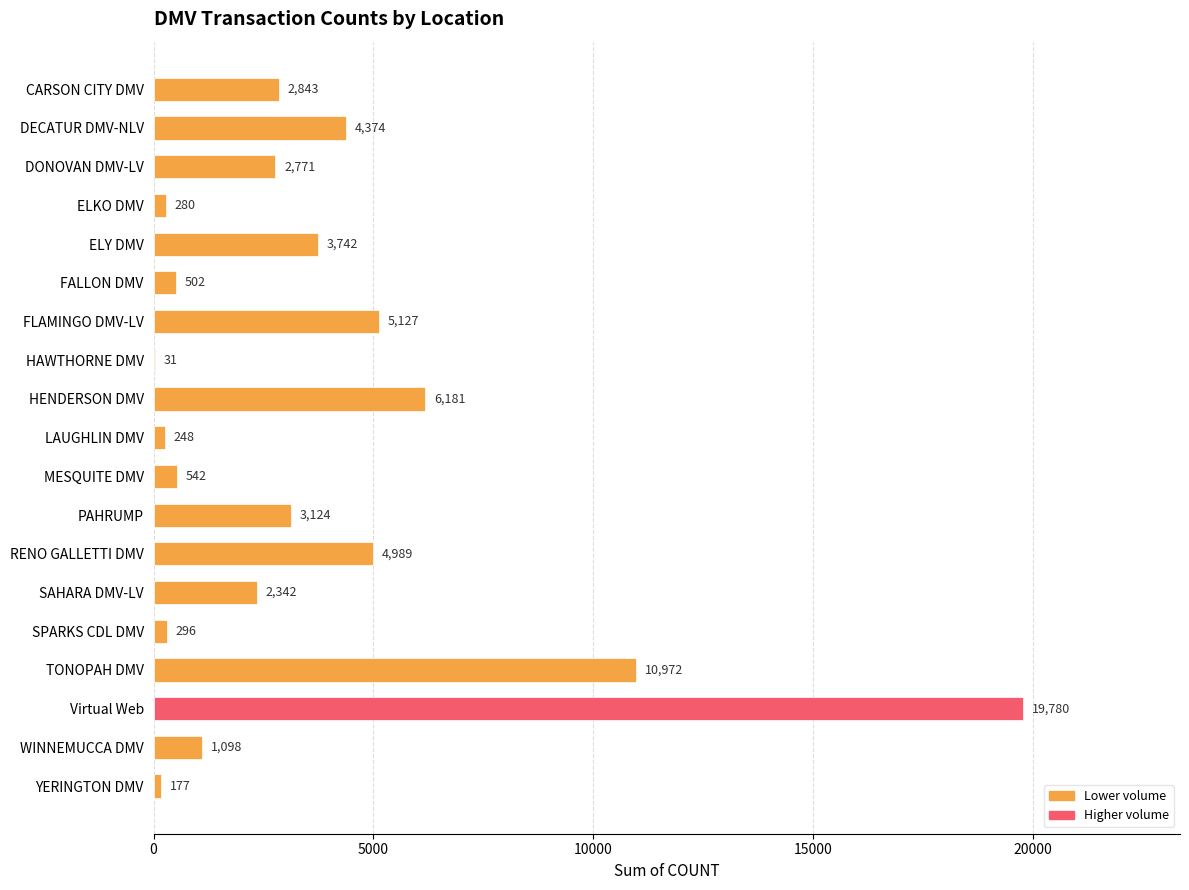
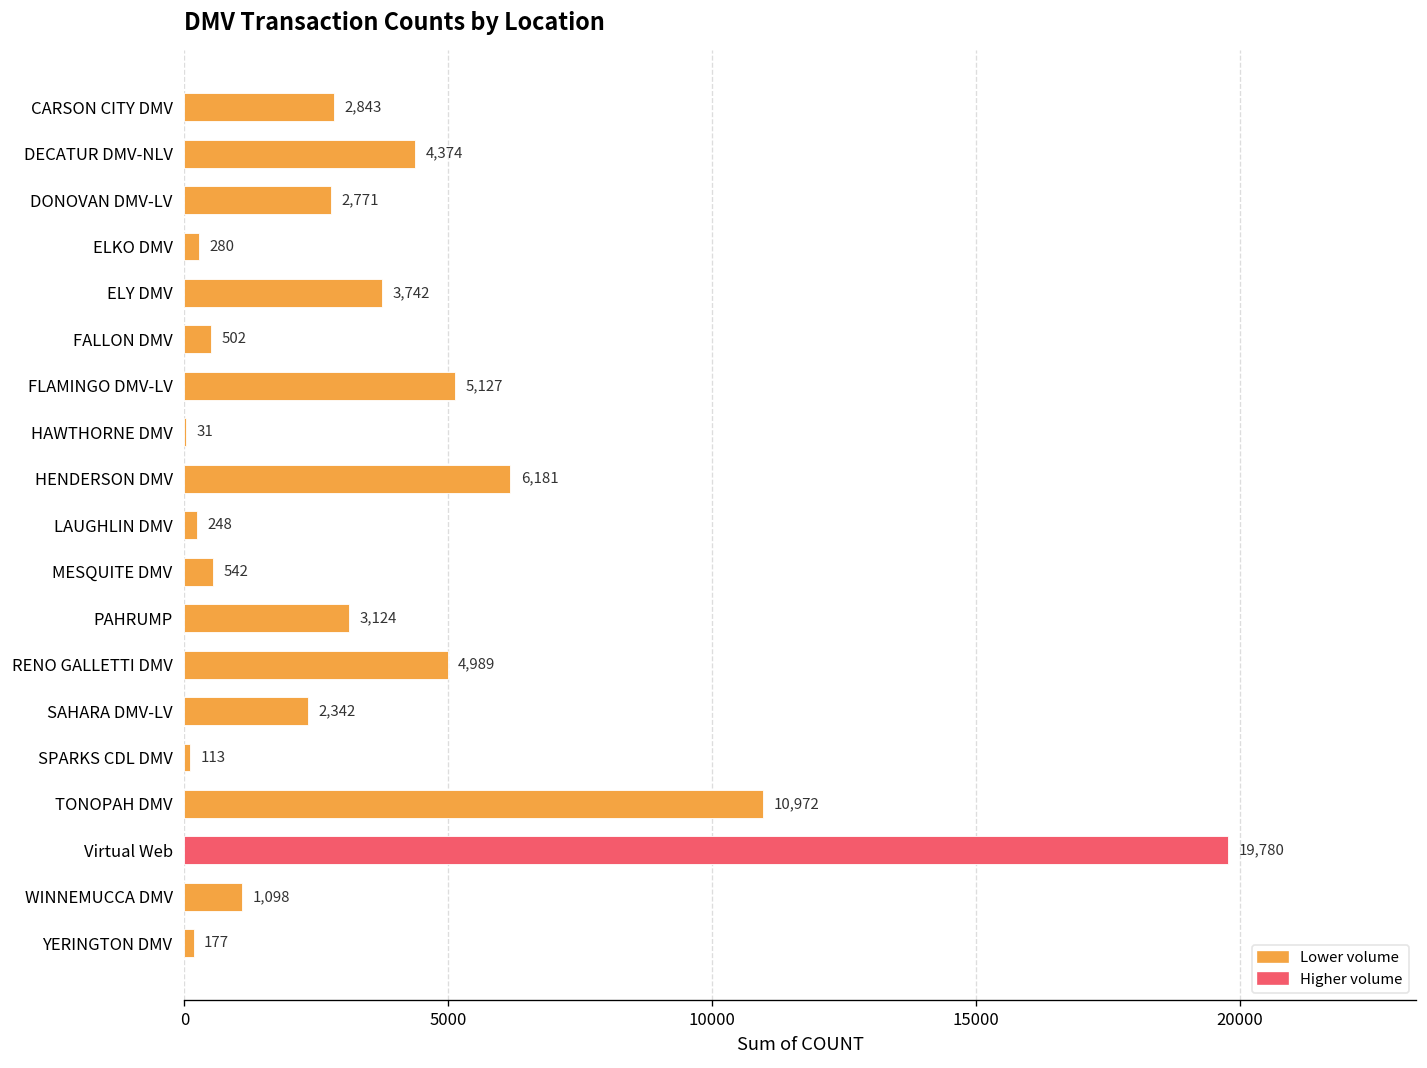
  {
    "CARSON CITY DMV": "2,843",
    "DECATUR DMV-NLV": "4,374",
    "DONOVAN DMV-LV": "2,771",
    "ELKO DMV": "280",
    "ELY DMV": "3,742",
    "FALLON DMV": "502",
    "FLAMINGO DMV-LV": "5,127",
    "HAWTHORNE DMV": "31",
    "HENDERSON DMV": "6,181",
    "LAUGHLIN DMV": "248",
    "MESQUITE DMV": "542",
    "PAHRUMP": "3,124",
    "RENO GALLETTI DMV": "4,989",
    "SAHARA DMV-LV": "2,342",
-   "SPARKS CDL DMV": "296",
+   "SPARKS CDL DMV": "113",
    "TONOPAH DMV": "10,972",
    "Virtual Web": "19,780",
    "WINNEMUCCA DMV": "1,098",
    "YERINGTON DMV": "177"
  }
